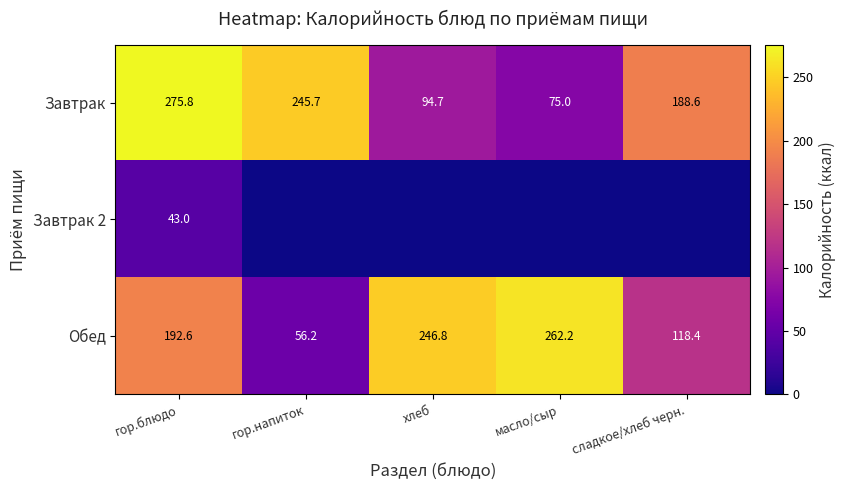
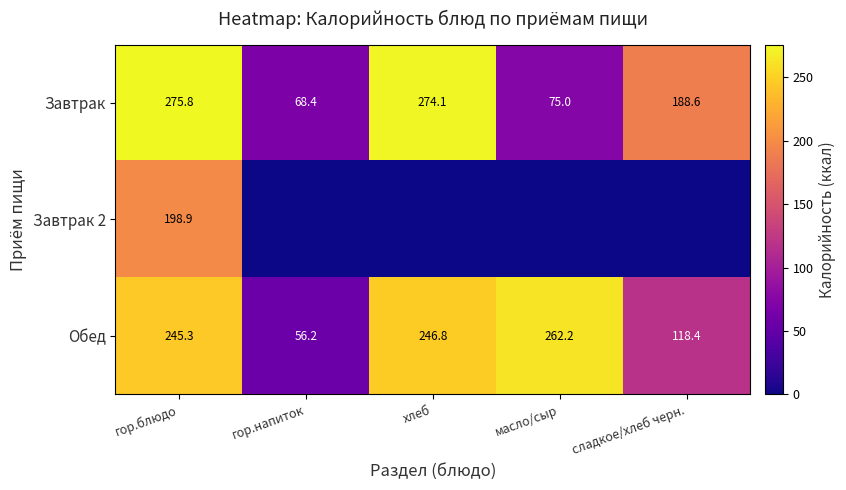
  {
    "Завтрак": {
      "гор.блюдо": 275.8,
-     "гор.напиток": 245.7,
-     "хлеб": 94.7,
+     "гор.напиток": 68.4,
+     "хлеб": 274.1,
      "масло/сыр": 75.0,
      "сладкое/хлеб черн.": 188.6
    },
    "Завтрак 2": {
-     "гор.блюдо": 43.0
+     "гор.блюдо": 198.9
    },
    "Обед": {
-     "гор.блюдо": 192.6,
+     "гор.блюдо": 245.3,
      "гор.напиток": 56.2,
      "хлеб": 246.8,
      "масло/сыр": 262.2,
      "сладкое/хлеб черн.": 118.4
    }
  }
